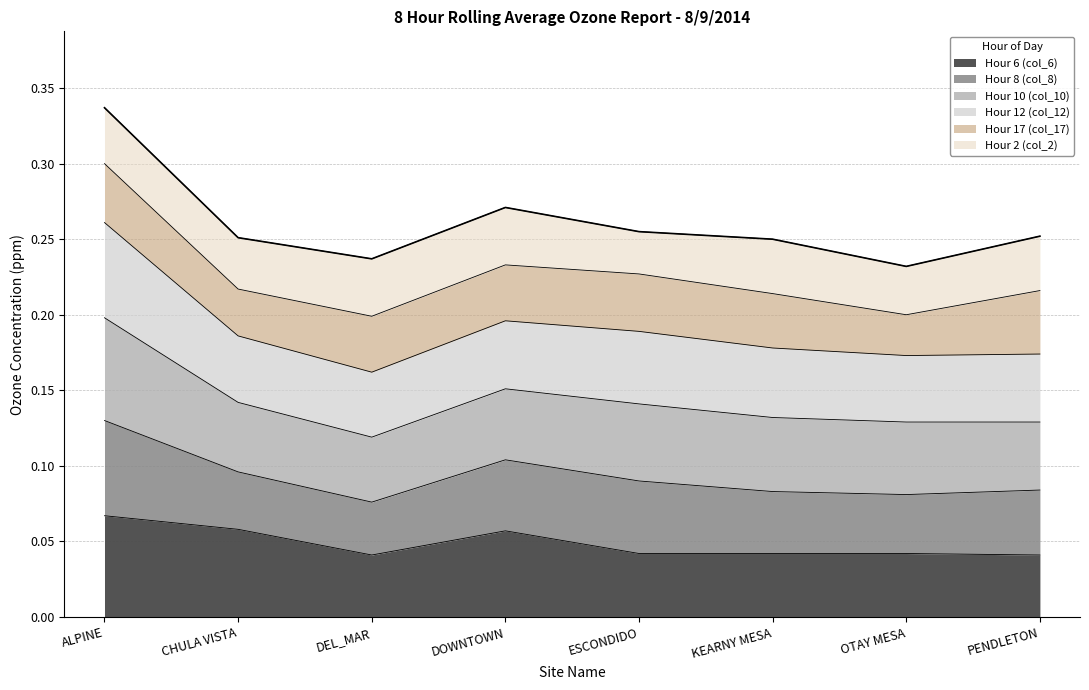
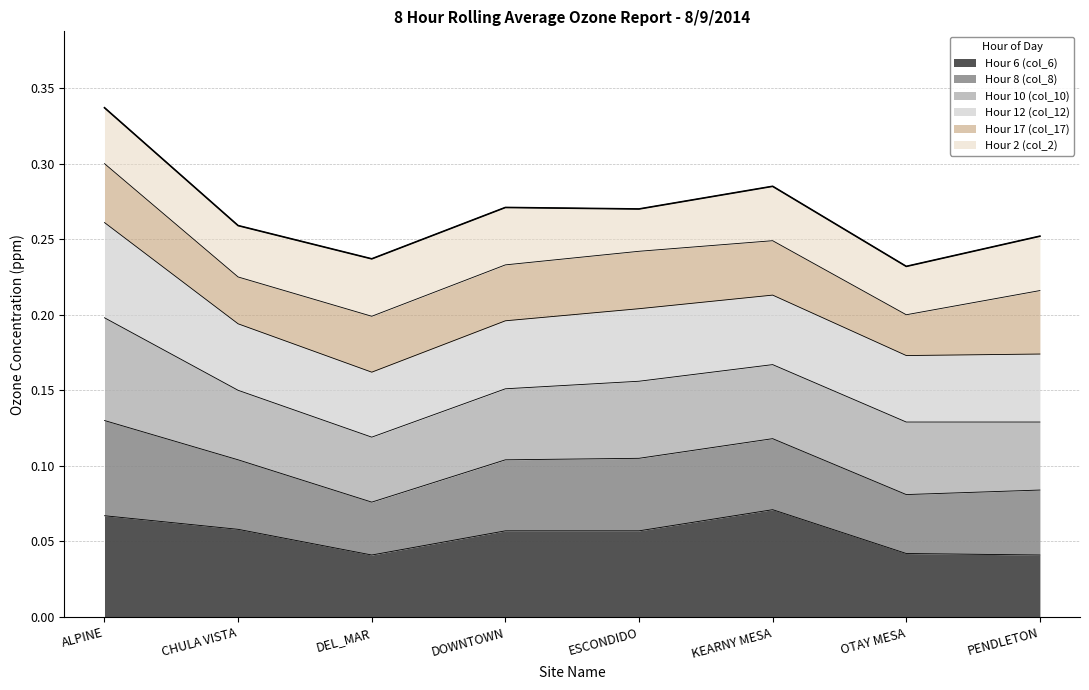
  {
    "Hour 6 (col_6)": {
      "ALPINE": 0.067,
      "CHULA VISTA": 0.058,
      "DEL_MAR": 0.041,
      "DOWNTOWN": 0.057,
-     "ESCONDIDO": 0.042,
-     "KEARNY MESA": 0.042,
+     "ESCONDIDO": 0.057,
+     "KEARNY MESA": 0.071,
      "OTAY MESA": 0.042,
      "PENDLETON": 0.041
    },
    "Hour 8 (col_8)": {
      "ALPINE": 0.063,
-     "CHULA VISTA": 0.038,
+     "CHULA VISTA": 0.046,
      "DEL_MAR": 0.035,
      "DOWNTOWN": 0.047,
      "ESCONDIDO": 0.048,
-     "KEARNY MESA": 0.041,
+     "KEARNY MESA": 0.047,
      "OTAY MESA": 0.039,
      "PENDLETON": 0.043
    }
  }
